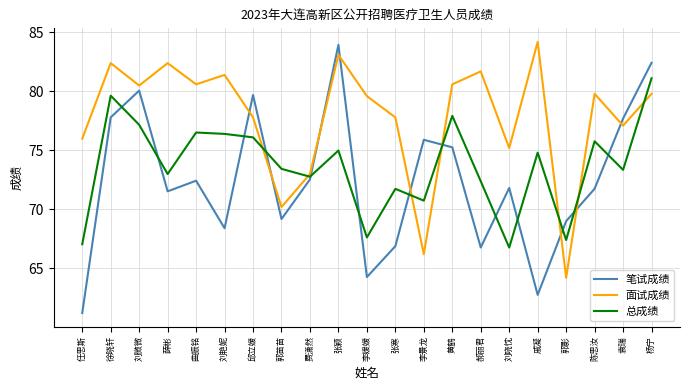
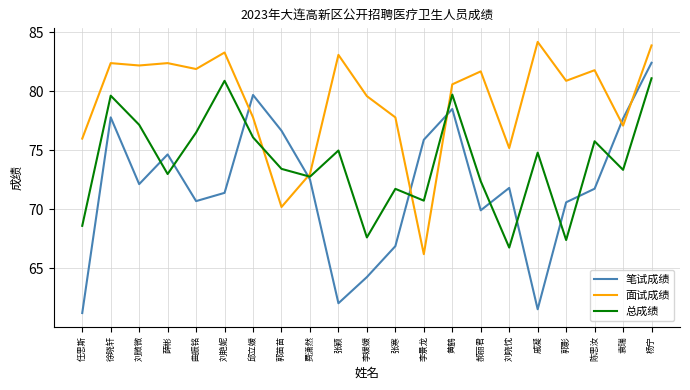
  {
    "笔试成绩": {
      "任思斯": 61.2,
      "徐晓轩": 77.8,
-     "刘微微": 80.1,
-     "薛彬": 71.5,
-     "曲振铭": 72.4,
-     "刘艳妮": 68.4,
+     "刘微微": 72.1,
+     "薛彬": 74.7,
+     "曲振铭": 70.7,
+     "刘艳妮": 71.4,
      "邱立媛": 79.7,
-     "郭苗苗": 69.2,
+     "郭苗苗": 76.7,
      "费潇然": 72.5,
-     "张颖": 84.0,
+     "张颖": 62.0,
      "李媛媛": 64.3,
      "张寒": 66.9,
      "李景龙": 75.9,
-     "黄鹤": 75.3,
-     "郝丽君": 66.8,
+     "黄鹤": 78.5,
+     "郝丽君": 69.9,
      "刘哓忱": 71.8,
-     "戚凝": 62.8,
-     "郭影": 69.0,
+     "戚凝": 61.5,
+     "郭影": 70.6,
      "陈思汝": 71.8,
      "袁瑞": 77.7,
      "杨宁": 82.4
    },
    "面试成绩": {
      "任思斯": 76.0,
      "徐晓轩": 82.4,
-     "刘微微": 80.5,
+     "刘微微": 82.2,
      "薛彬": 82.4,
-     "曲振铭": 80.6,
-     "刘艳妮": 81.4,
+     "曲振铭": 81.9,
+     "刘艳妮": 83.3,
      "邱立媛": 77.8,
      "郭苗苗": 70.2,
      "费潇然": 73.0,
      "张颖": 83.1,
      "李媛媛": 79.6,
      "张寒": 77.8,
      "李景龙": 66.2,
      "黄鹤": 80.6,
      "郝丽君": 81.7,
      "刘哓忱": 75.2,
      "戚凝": 84.2,
-     "郭影": 64.2,
-     "陈思汝": 79.8,
+     "郭影": 80.9,
+     "陈思汝": 81.8,
      "袁瑞": 77.1,
-     "杨宁": 79.8
+     "杨宁": 83.9
    },
    "总成绩": {
-     "任思斯": 67.0,
+     "任思斯": 68.6,
      "徐晓轩": 79.6,
      "刘微微": 77.2,
      "薛彬": 73.0,
      "曲振铭": 76.5,
-     "刘艳妮": 76.4,
+     "刘艳妮": 80.9,
      "邱立媛": 76.1,
      "郭苗苗": 73.4,
      "费潇然": 72.8,
      "张颖": 75.0,
      "李媛媛": 67.6,
      "张寒": 71.7,
      "李景龙": 70.7,
-     "黄鹤": 77.9,
+     "黄鹤": 79.7,
      "郝丽君": 72.4,
      "刘哓忱": 66.8,
      "戚凝": 74.8,
      "郭影": 67.4,
      "陈思汝": 75.8,
      "袁瑞": 73.4,
      "杨宁": 81.1
    }
  }
